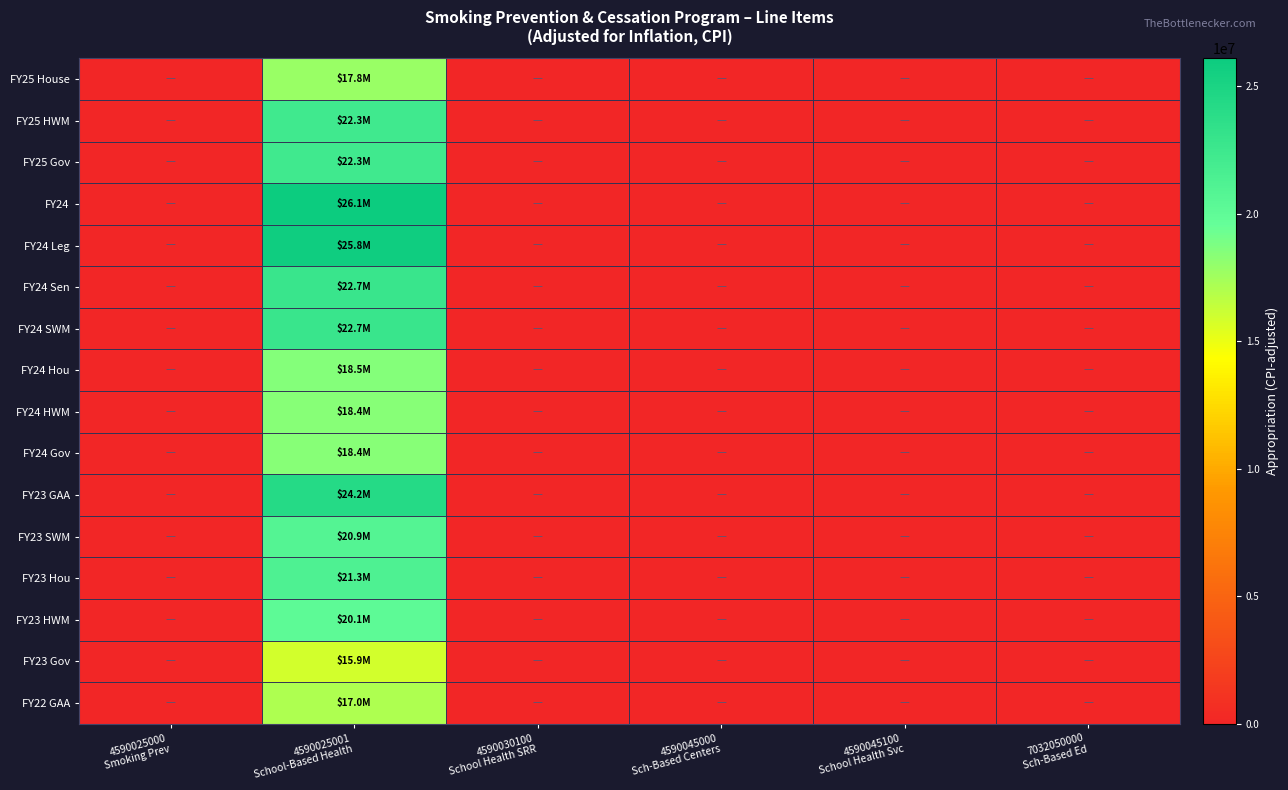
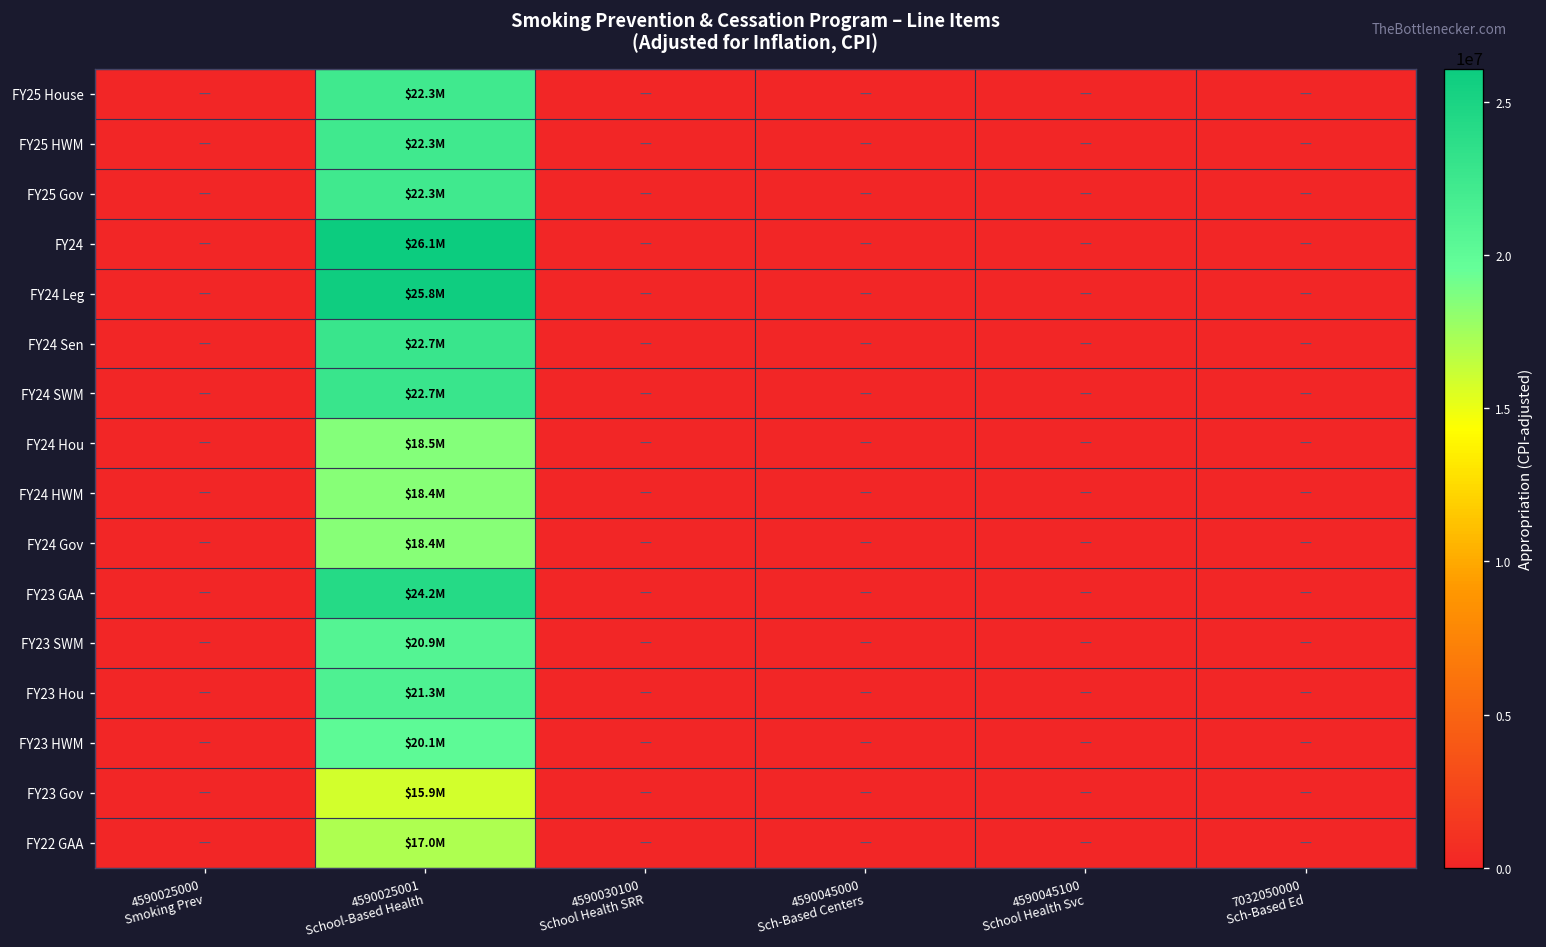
  {
    "FY25 House": {
-     "4590025001 School-Based Health": "$17.8M"
+     "4590025001 School-Based Health": "$22.3M"
    },
    "FY25 HWM": {
      "4590025001 School-Based Health": "$22.3M"
    },
    "FY25 Gov": {
      "4590025001 School-Based Health": "$22.3M"
    },
    "FY24": {
      "4590025001 School-Based Health": "$26.1M"
    },
    "FY24 Leg": {
      "4590025001 School-Based Health": "$25.8M"
    },
    "FY24 Sen": {
      "4590025001 School-Based Health": "$22.7M"
    },
    "FY24 SWM": {
      "4590025001 School-Based Health": "$22.7M"
    },
    "FY24 Hou": {
      "4590025001 School-Based Health": "$18.5M"
    },
    "FY24 HWM": {
      "4590025001 School-Based Health": "$18.4M"
    },
    "FY24 Gov": {
      "4590025001 School-Based Health": "$18.4M"
    },
    "FY23 GAA": {
      "4590025001 School-Based Health": "$24.2M"
    },
    "FY23 SWM": {
      "4590025001 School-Based Health": "$20.9M"
    },
    "FY23 Hou": {
      "4590025001 School-Based Health": "$21.3M"
    },
    "FY23 HWM": {
      "4590025001 School-Based Health": "$20.1M"
    },
    "FY23 Gov": {
      "4590025001 School-Based Health": "$15.9M"
    },
    "FY22 GAA": {
      "4590025001 School-Based Health": "$17.0M"
    }
  }
